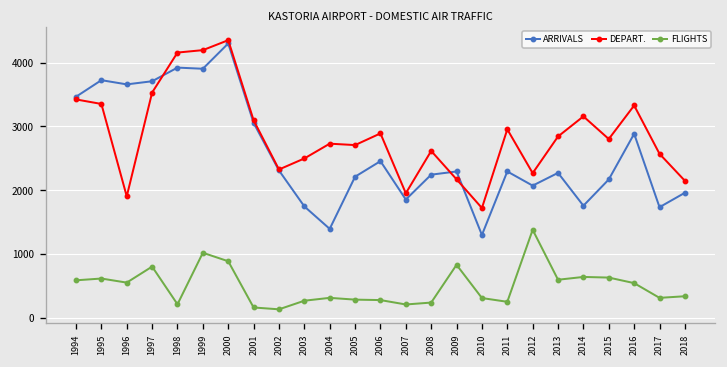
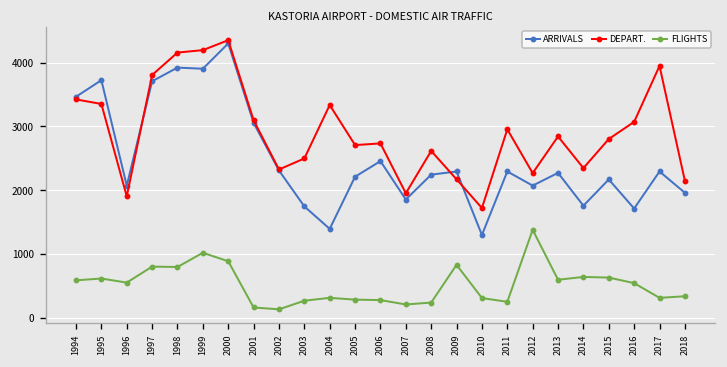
  {
    "ARRIVALS": {
      "1995": 3700,
-     "1996": 3700,
+     "1996": 2100,
      "1997": 3700,
      "1998": 3900,
      "1999": 3900,
      "2000": 4300,
      "2003": 1700,
      "2004": 1400,
      "2005": 2200,
      "2006": 2500,
      "2007": 1900,
      "2008": 2200,
      "2009": 2300,
      "2010": 1300,
      "2011": 2300,
      "2012": 2100,
      "2013": 2300,
      "2014": 1800,
      "2015": 2200,
-     "2016": 2900,
-     "2017": 1700,
+     "2016": 1700,
+     "2017": 2300,
      "2018": 2000
    },
    "DEPART.": {
      "1995": 3400,
      "1996": 1900,
-     "1997": 3500,
+     "1997": 3800,
      "1998": 4200,
      "1999": 4200,
      "2000": 4400,
      "2003": 2500,
-     "2004": 2700,
+     "2004": 3300,
      "2005": 2700,
-     "2006": 2900,
+     "2006": 2700,
      "2007": 2000,
      "2008": 2600,
      "2009": 2200,
      "2010": 1700,
      "2011": 3000,
      "2012": 2300,
      "2013": 2800,
-     "2014": 3200,
+     "2014": 2300,
      "2015": 2800,
-     "2016": 3300,
-     "2017": 2600,
+     "2016": 3100,
+     "2017": 3900,
      "2018": 2100
    },
    "FLIGHTS": {
      "1994": 600,
      "1995": 600,
      "1996": 600,
      "1997": 800,
-     "1998": 200,
+     "1998": 800,
      "1999": 1000,
      "2000": 900,
      "2001": 200,
      "2002": 100,
      "2003": 300,
      "2004": 300,
      "2005": 300,
      "2006": 300,
      "2007": 200,
      "2008": 200,
      "2009": 800,
      "2010": 300,
      "2011": 300,
      "2012": 1400,
      "2013": 600,
      "2014": 600,
      "2015": 600,
      "2016": 500,
      "2017": 300,
      "2018": 300
    }
  }
